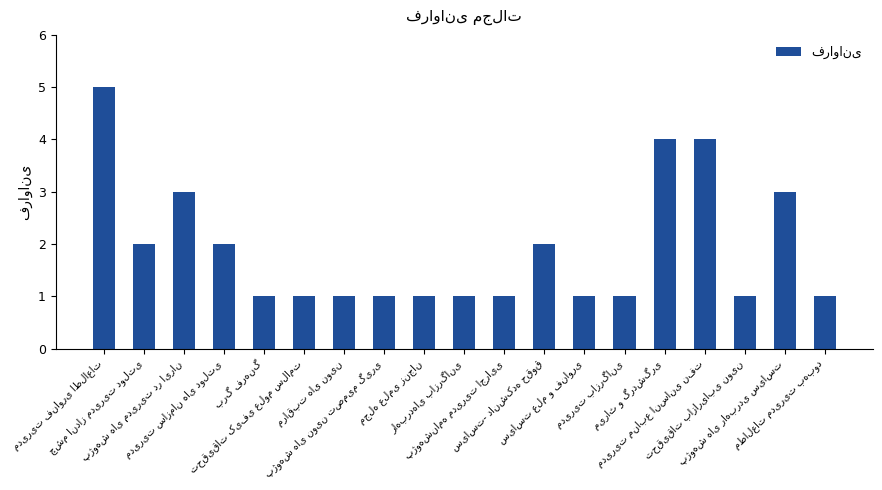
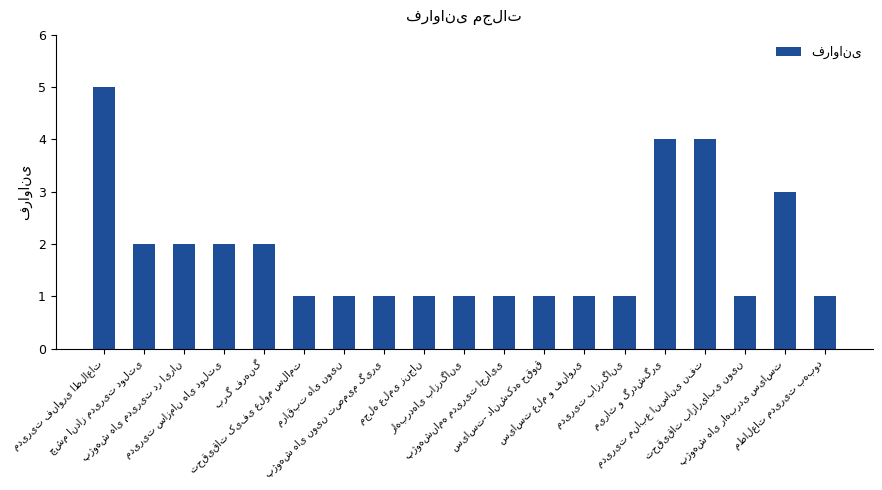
  {
    "مدیریت فناوری اطلاعات": 5,
    "چشم انداز مدیریت دولتی": 2,
-   "پژوهش های مدیریت در ایران": 3,
+   "پژوهش های مدیریت در ایران": 2,
    "مدیریت سازمان های دولتی": 2,
-   "برگ فرهنگ": 1,
+   "برگ فرهنگ": 2,
    "تحقیقات کیفی علوم سلامت": 1,
    "مراقبت های نوین": 1,
    "پژوهش های نوین تصمیم گیری": 1,
    "مجله علمی زنجان": 1,
    "راهبردهای بازرگانی": 1,
    "پژوهشنامه مدیریت اجرایی": 1,
-   "سیاست- دانشکده حقوق": 2,
+   "سیاست- دانشکده حقوق": 1,
    "سیاست علم و فناوری": 1,
    "مدیریت بازرگانی": 1,
    "میراث و گردشگری": 4,
    "مدیریت منابع انسانی نفت": 4,
    "تحقیقات بازاریابی نوین": 1,
    "پژوهش های راهبردی سیاست": 3,
    "مطالعات مدیریت بهبود": 1
  }
